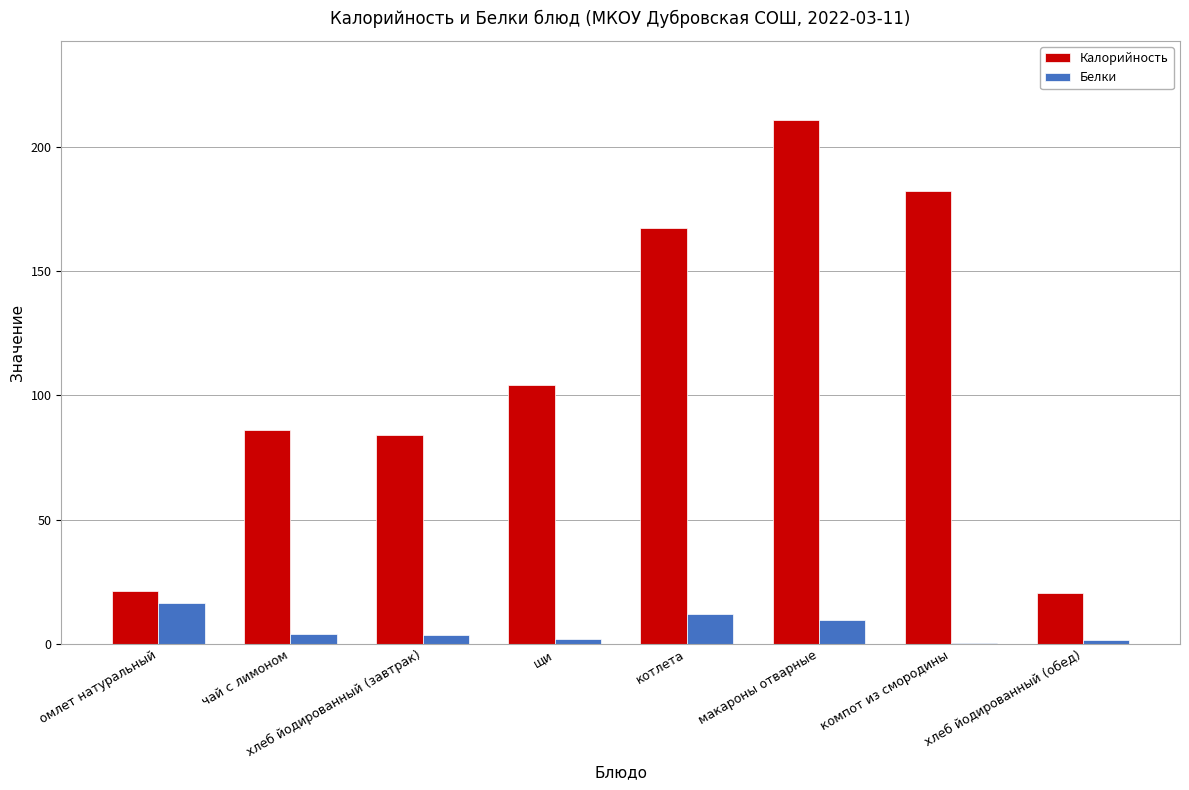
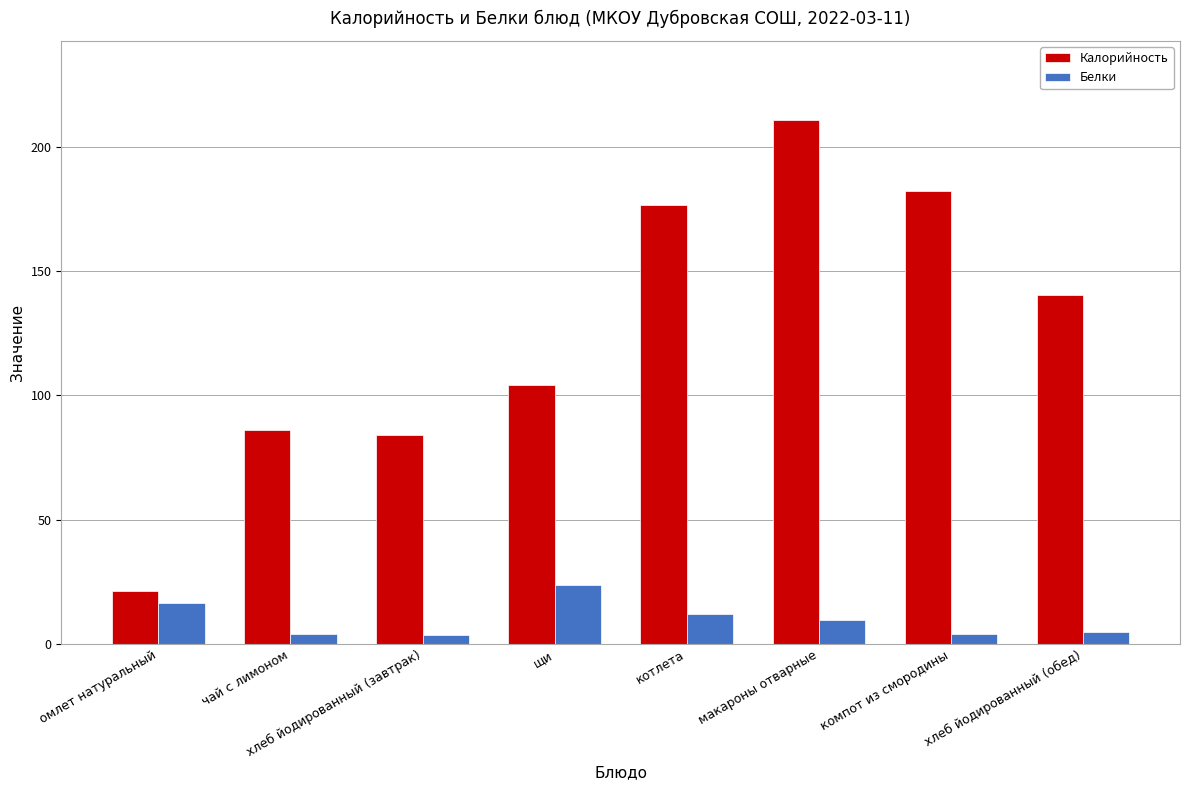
  {
    "Калорийность": {
      "омлет натуральный": 21,
      "чай с лимоном": 86,
      "хлеб йодированный (завтрак)": 84,
      "щи": 104,
-     "котлета": 167,
+     "котлета": 177,
      "макароны отварные": 211,
      "компот из смородины": 182,
-     "хлеб йодированный (обед)": 21
+     "хлеб йодированный (обед)": 141
    },
    "Белки": {
      "омлет натуральный": 16,
      "чай с лимоном": 4,
      "хлеб йодированный (завтрак)": 3,
-     "щи": 2,
+     "щи": 24,
      "котлета": 12,
      "макароны отварные": 10,
-     "компот из смородины": 0,
-     "хлеб йодированный (обед)": 2
+     "компот из смородины": 4,
+     "хлеб йодированный (обед)": 5
    }
  }
